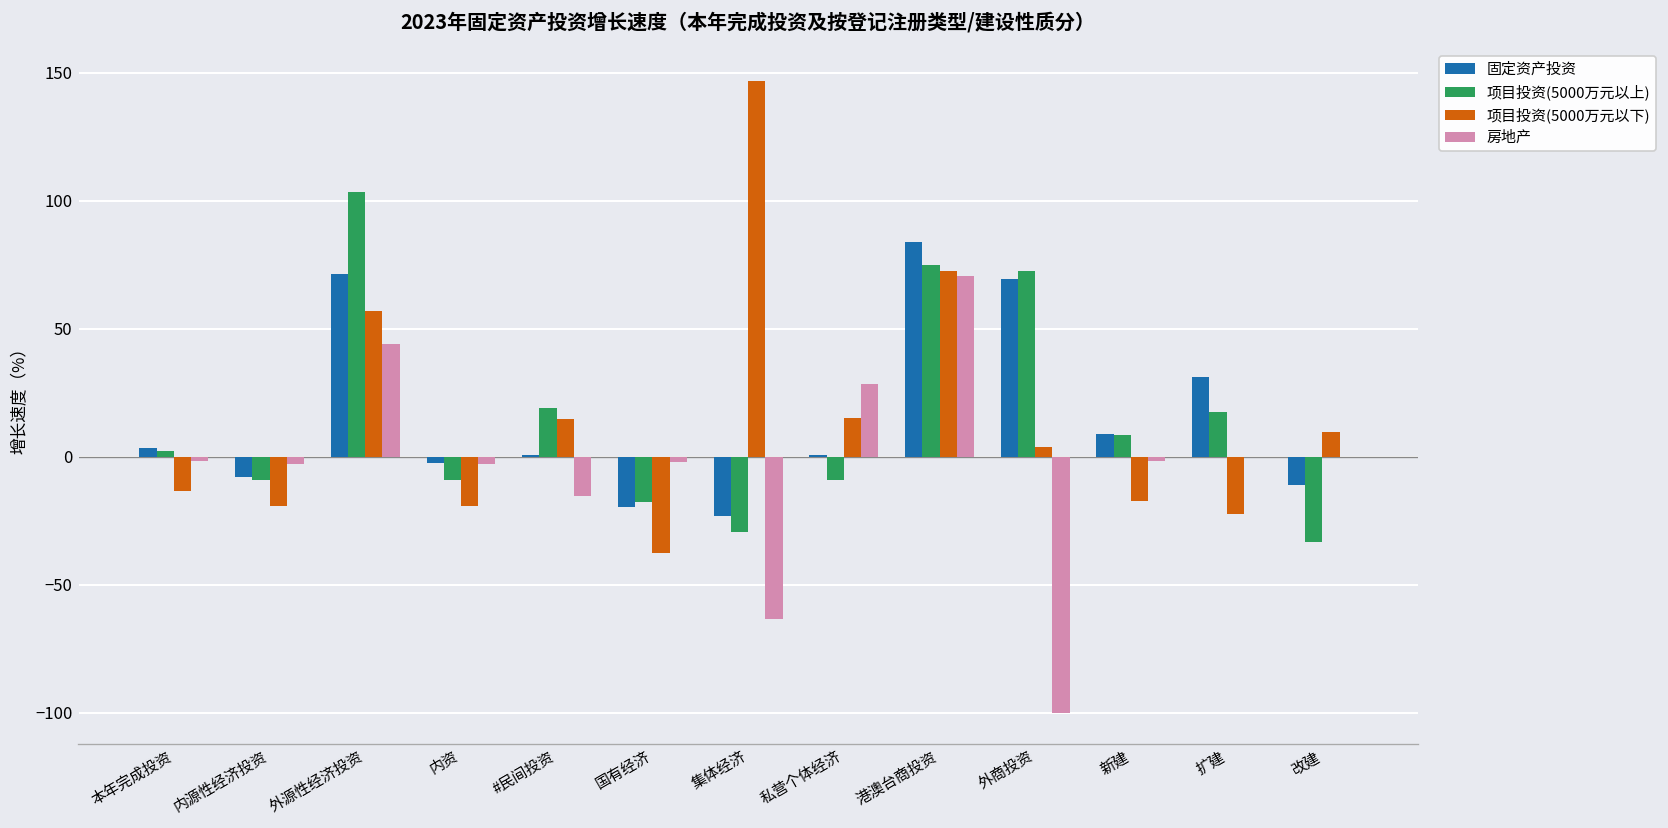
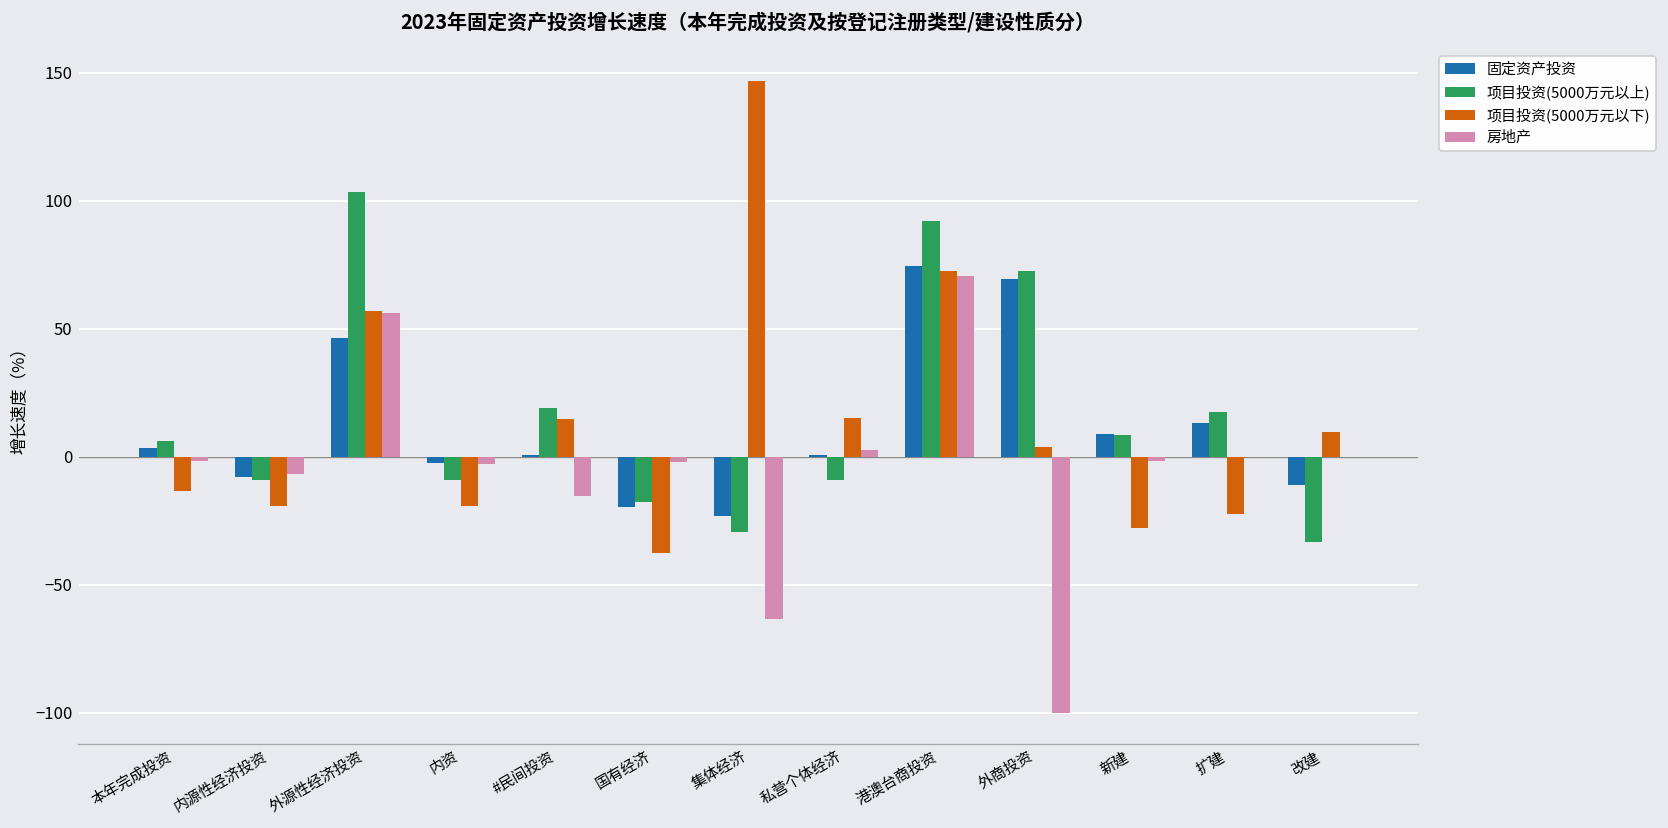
  {
    "固定资产投资": {
      "本年完成投资": 3,
      "内源性经济投资": -8,
-     "外源性经济投资": 71,
+     "外源性经济投资": 46,
      "内资": -3,
      "国有经济": -20,
      "集体经济": -23,
-     "港澳台商投资": 84,
+     "港澳台商投资": 74,
      "外商投资": 69,
      "新建": 9,
-     "扩建": 31,
+     "扩建": 13,
      "改建": -11
    },
    "项目投资(5000万元以上)": {
-     "本年完成投资": 2,
+     "本年完成投资": 6,
      "内源性经济投资": -9,
      "外源性经济投资": 103,
      "内资": -9,
      "#民间投资": 19,
      "国有经济": -18,
      "集体经济": -30,
      "私营个体经济": -9,
-     "港澳台商投资": 75,
+     "港澳台商投资": 92,
      "外商投资": 73,
      "新建": 8,
      "扩建": 17,
      "改建": -34
    },
    "项目投资(5000万元以下)": {
      "本年完成投资": -13,
      "内源性经济投资": -19,
      "外源性经济投资": 57,
      "内资": -19,
      "#民间投资": 15,
      "国有经济": -38,
      "集体经济": 147,
      "私营个体经济": 15,
      "港澳台商投资": 73,
      "外商投资": 4,
-     "新建": -18,
+     "新建": -28,
      "扩建": -23,
      "改建": 10
    },
    "房地产": {
      "本年完成投资": -2,
-     "内源性经济投资": -3,
-     "外源性经济投资": 44,
+     "内源性经济投资": -7,
+     "外源性经济投资": 56,
      "内资": -3,
      "#民间投资": -15,
      "国有经济": -2,
      "集体经济": -63,
-     "私营个体经济": 29,
+     "私营个体经济": 3,
      "港澳台商投资": 71,
      "外商投资": -100,
      "新建": -2,
      "扩建": 0,
      "改建": 0
    }
  }
